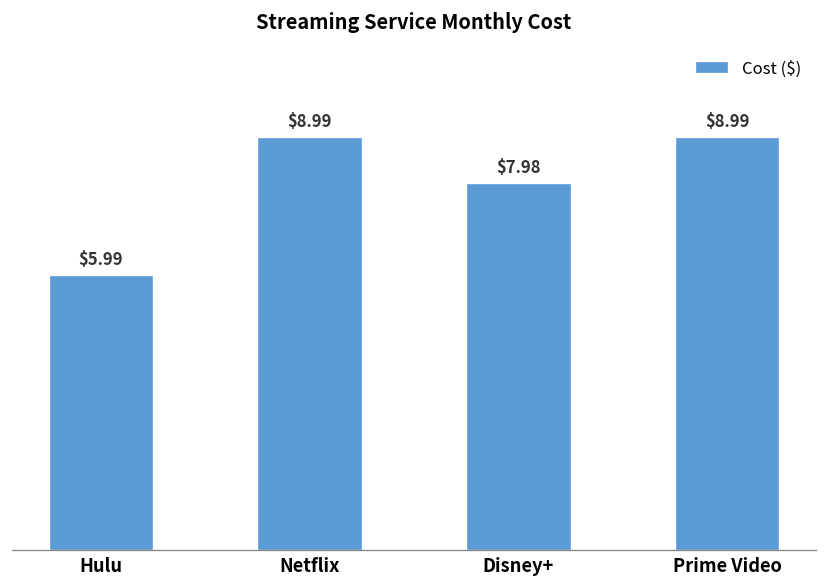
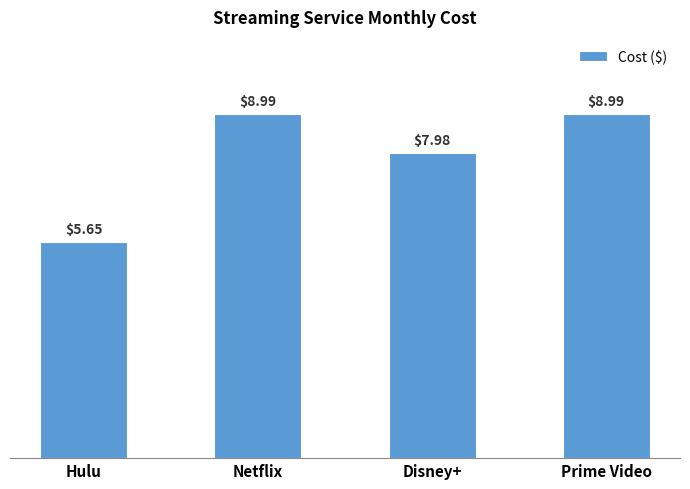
  {
-   "Hulu": "$5.99",
+   "Hulu": "$5.65",
    "Netflix": "$8.99",
    "Disney+": "$7.98",
    "Prime Video": "$8.99"
  }
